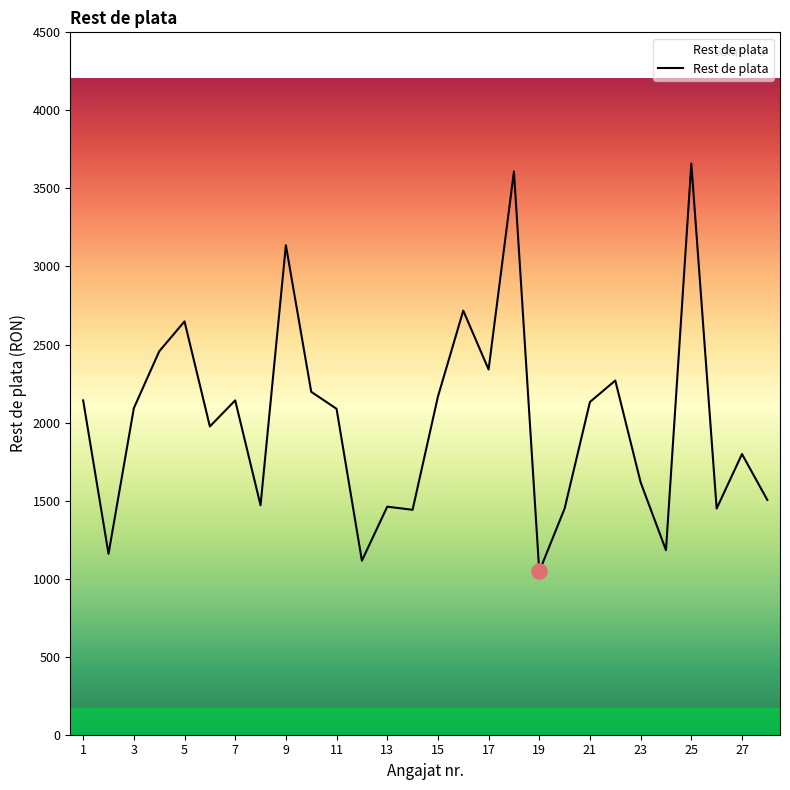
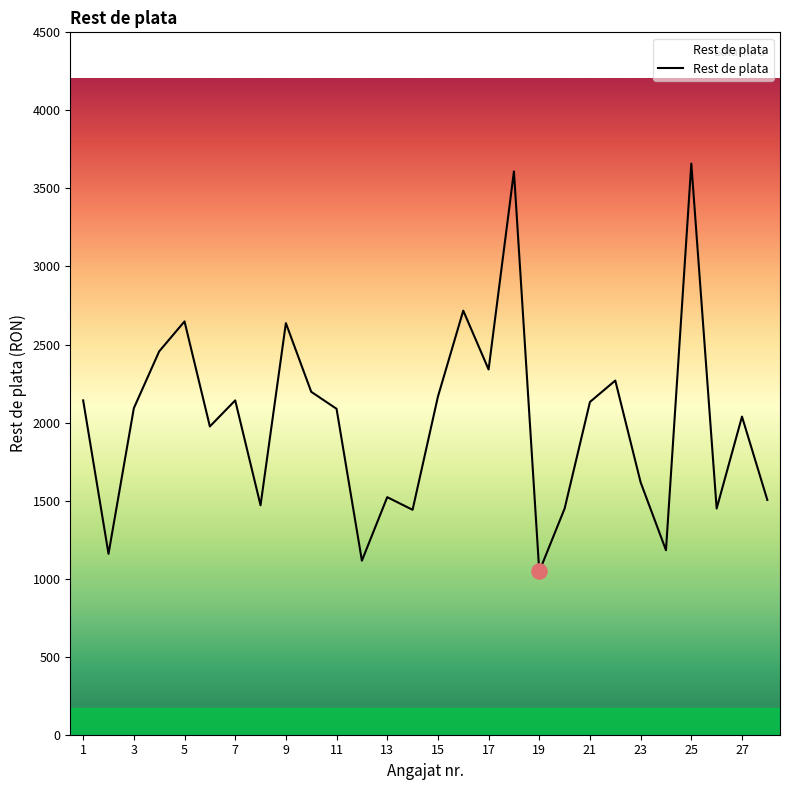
  {
    "Rest de plata": {
      "1": 2140,
      "3": 2090,
      "5": 2650,
      "7": 2140,
-     "9": 3140,
+     "9": 2640,
      "11": 2090,
-     "13": 1460,
+     "13": 1520,
      "15": 2170,
      "17": 2340,
      "21": 2130,
      "23": 1620,
      "25": 3660,
-     "27": 1800
+     "27": 2040
    }
  }
